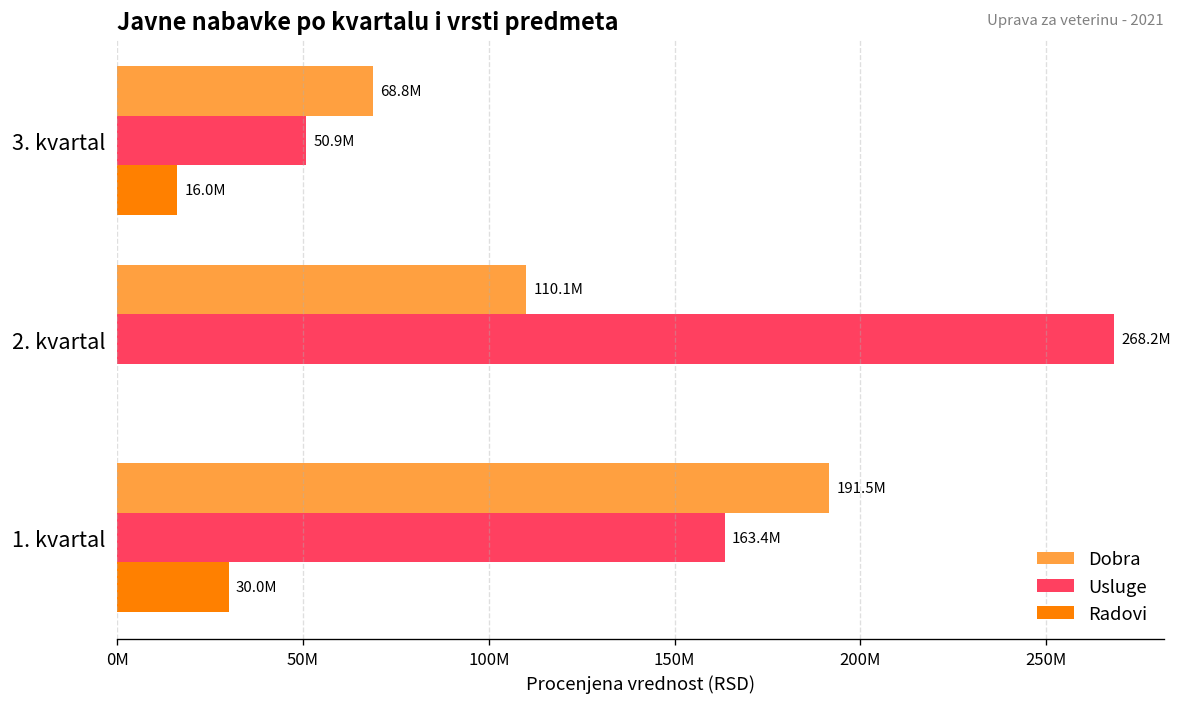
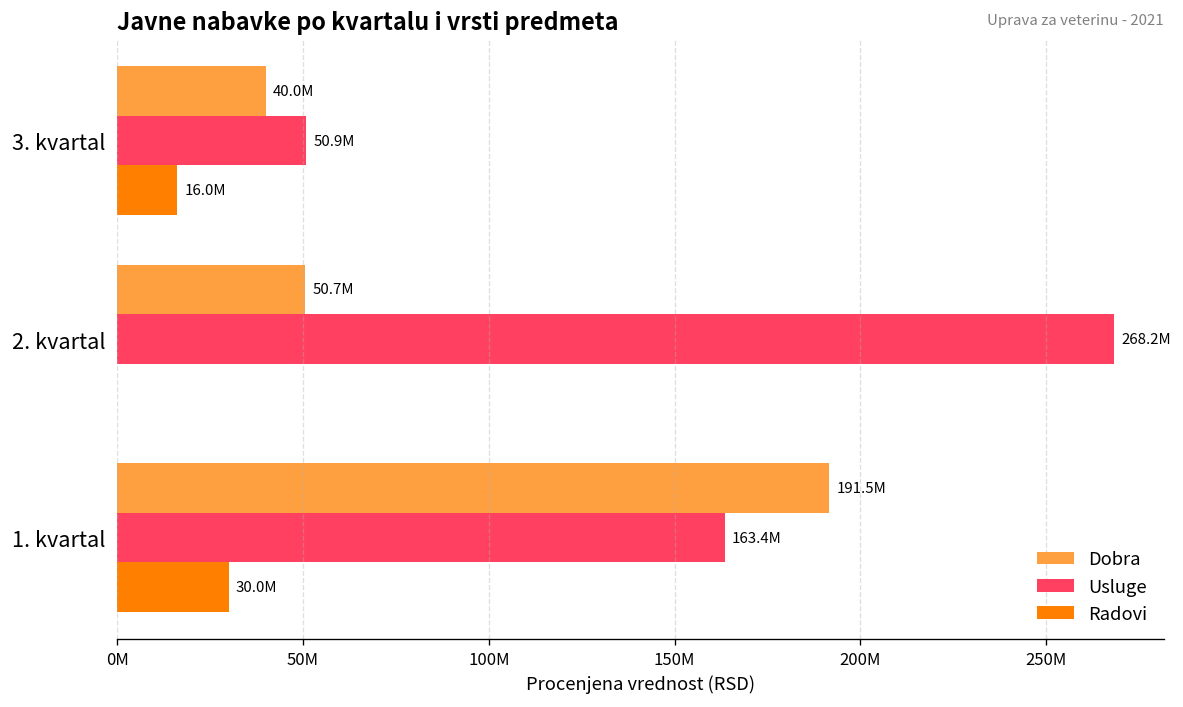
  {
    "Dobra": {
-     "3. kvartal": "68.8M",
-     "2. kvartal": "110.1M",
+     "3. kvartal": "40.0M",
+     "2. kvartal": "50.7M",
      "1. kvartal": "191.5M"
    },
    "Usluge": {
      "3. kvartal": "50.9M",
      "2. kvartal": "268.2M",
      "1. kvartal": "163.4M"
    },
    "Radovi": {
      "3. kvartal": "16.0M",
      "1. kvartal": "30.0M"
    }
  }
